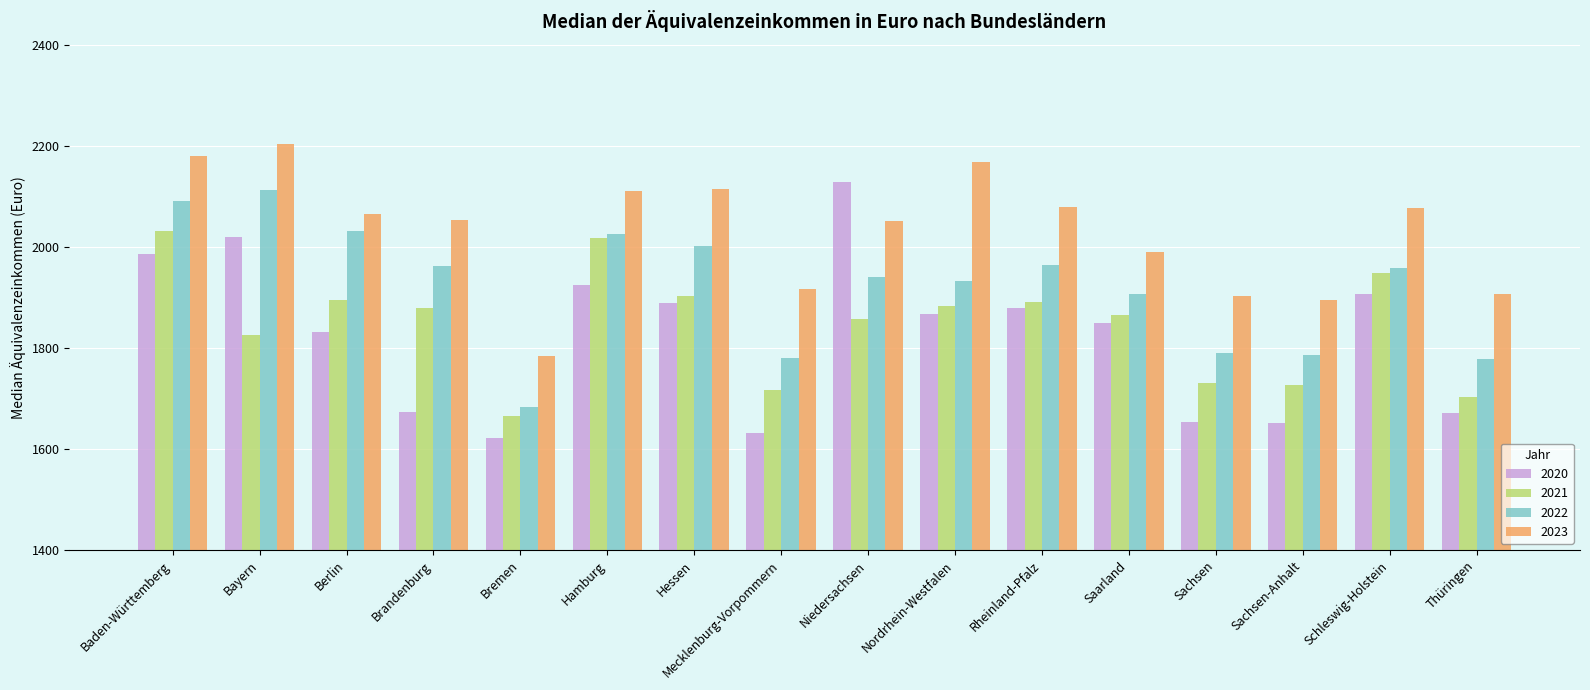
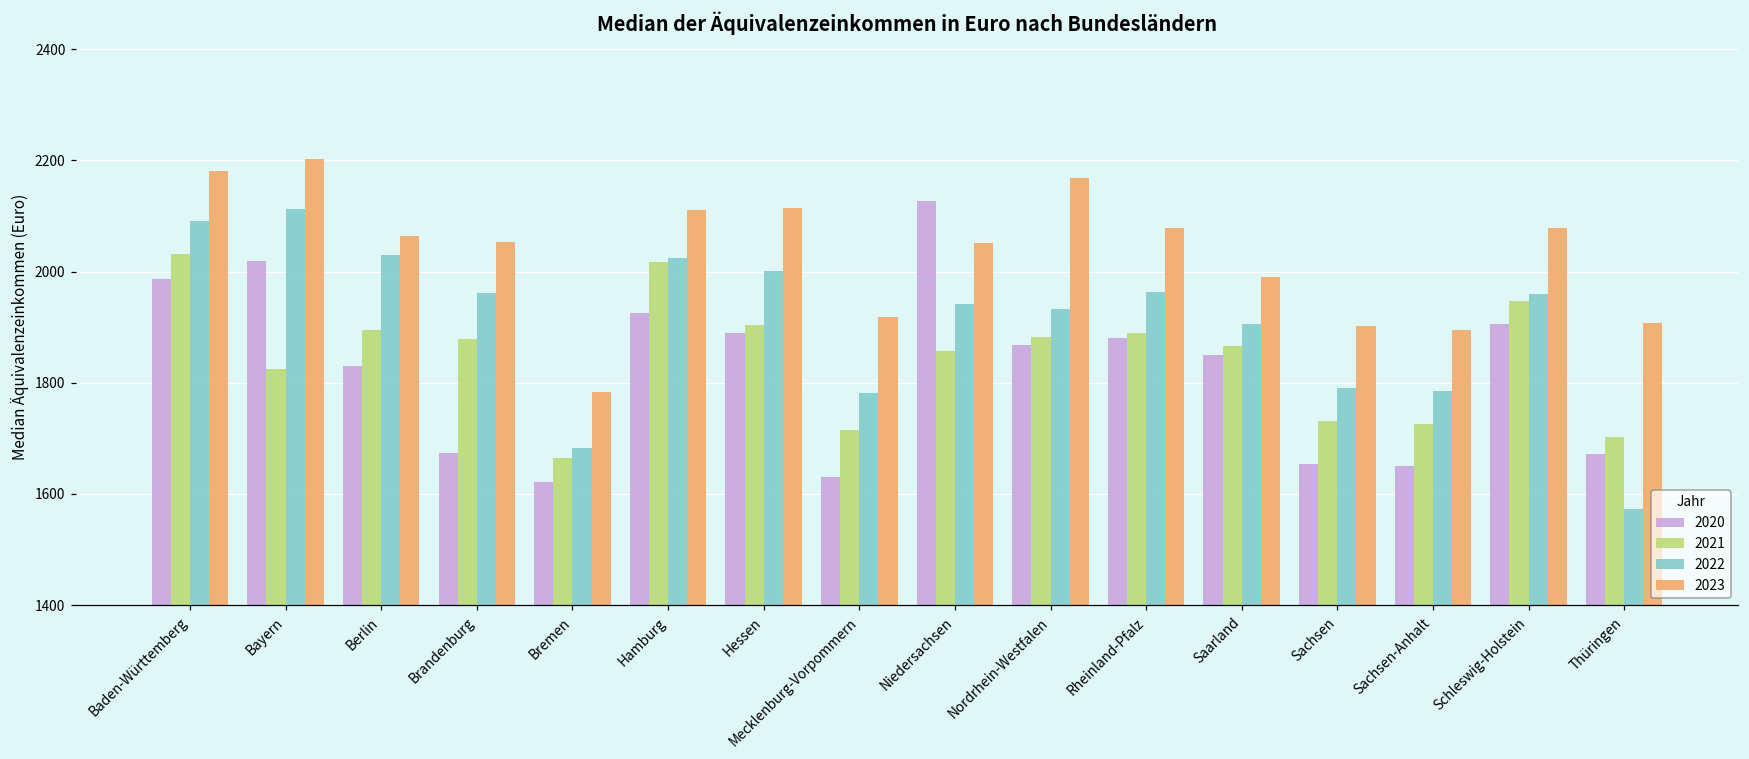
  {
    "2020": {
      "Baden-Württemberg": 1990,
      "Bayern": 2020,
      "Berlin": 1830,
      "Brandenburg": 1670,
      "Bremen": 1620,
      "Hamburg": 1920,
      "Hessen": 1890,
      "Mecklenburg-Vorpommern": 1630,
      "Niedersachsen": 2130,
      "Nordrhein-Westfalen": 1870,
      "Rheinland-Pfalz": 1880,
      "Saarland": 1850,
      "Sachsen": 1650,
      "Sachsen-Anhalt": 1650,
      "Schleswig-Holstein": 1910,
      "Thüringen": 1670
    },
    "2021": {
      "Baden-Württemberg": 2030,
      "Bayern": 1830,
      "Berlin": 1890,
      "Brandenburg": 1880,
      "Bremen": 1660,
      "Hamburg": 2020,
      "Hessen": 1900,
      "Mecklenburg-Vorpommern": 1720,
      "Niedersachsen": 1860,
      "Nordrhein-Westfalen": 1880,
      "Rheinland-Pfalz": 1890,
      "Saarland": 1870,
      "Sachsen": 1730,
      "Sachsen-Anhalt": 1730,
      "Schleswig-Holstein": 1950,
      "Thüringen": 1700
    },
    "2022": {
      "Baden-Württemberg": 2090,
      "Bayern": 2110,
      "Berlin": 2030,
      "Brandenburg": 1960,
      "Bremen": 1680,
      "Hamburg": 2030,
      "Hessen": 2000,
      "Mecklenburg-Vorpommern": 1780,
      "Niedersachsen": 1940,
      "Nordrhein-Westfalen": 1930,
      "Rheinland-Pfalz": 1960,
      "Saarland": 1910,
      "Sachsen": 1790,
      "Sachsen-Anhalt": 1790,
      "Schleswig-Holstein": 1960,
-     "Thüringen": 1780
+     "Thüringen": 1570
    },
    "2023": {
      "Baden-Württemberg": 2180,
      "Bayern": 2200,
      "Berlin": 2060,
      "Brandenburg": 2050,
      "Bremen": 1780,
      "Hamburg": 2110,
      "Hessen": 2110,
      "Mecklenburg-Vorpommern": 1920,
      "Niedersachsen": 2050,
      "Nordrhein-Westfalen": 2170,
      "Rheinland-Pfalz": 2080,
      "Saarland": 1990,
      "Sachsen": 1900,
      "Sachsen-Anhalt": 1900,
      "Schleswig-Holstein": 2080,
      "Thüringen": 1910
    }
  }
